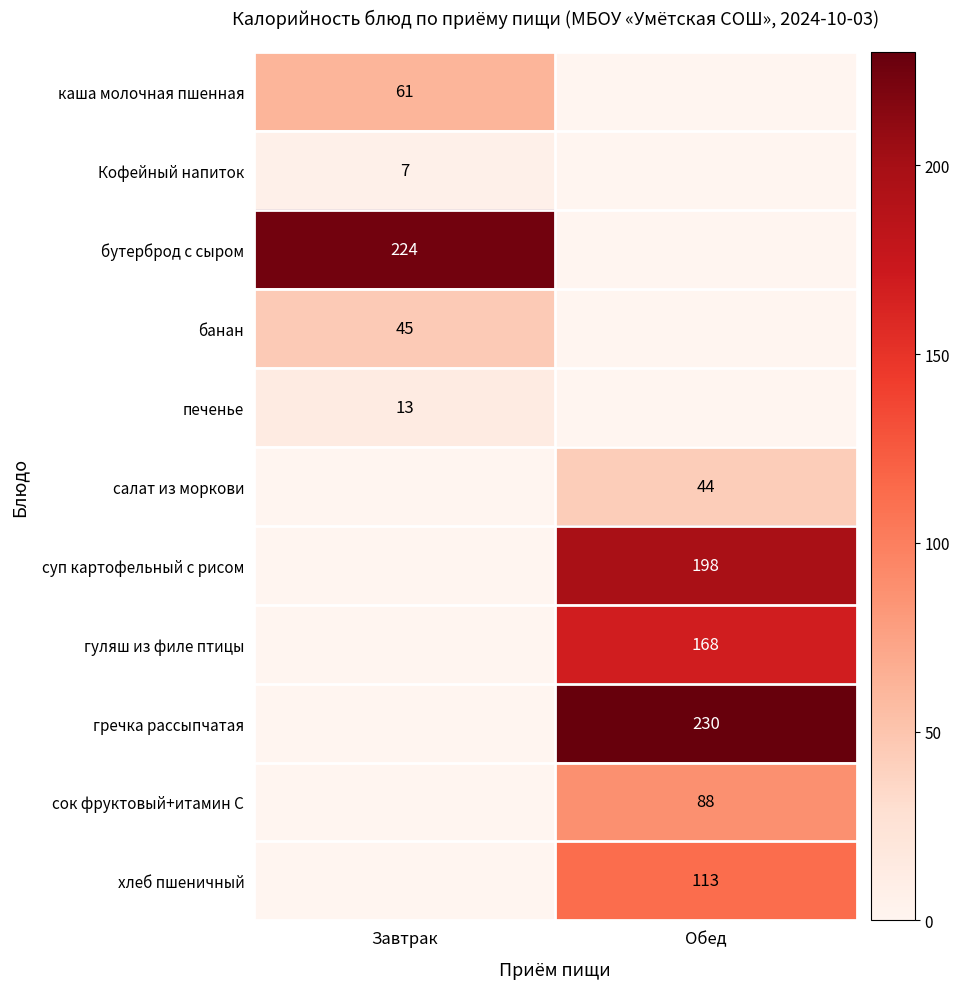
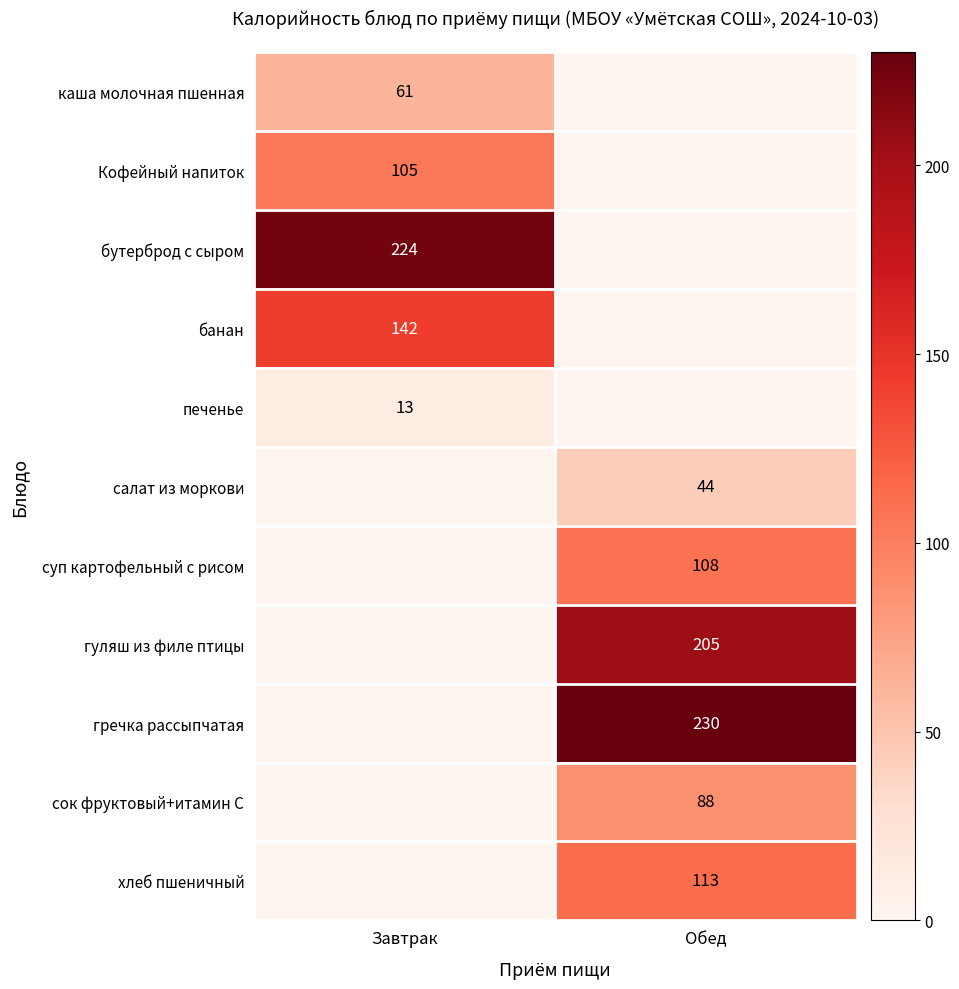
  {
    "каша молочная пшенная": {
      "Завтрак": 61
    },
    "Кофейный напиток": {
-     "Завтрак": 7
+     "Завтрак": 105
    },
    "бутерброд с сыром": {
      "Завтрак": 224
    },
    "банан": {
-     "Завтрак": 45
+     "Завтрак": 142
    },
    "печенье": {
      "Завтрак": 13
    },
    "салат из моркови": {
      "Обед": 44
    },
    "суп картофельный с рисом": {
-     "Обед": 198
+     "Обед": 108
    },
    "гуляш из филе птицы": {
-     "Обед": 168
+     "Обед": 205
    },
    "гречка рассыпчатая": {
      "Обед": 230
    },
    "сок фруктовый+итамин С": {
      "Обед": 88
    },
    "хлеб пшеничный": {
      "Обед": 113
    }
  }
